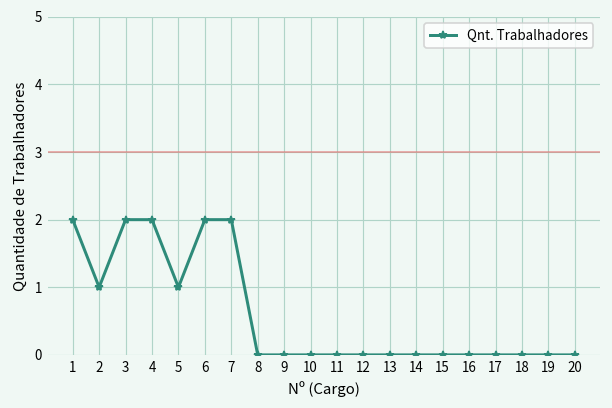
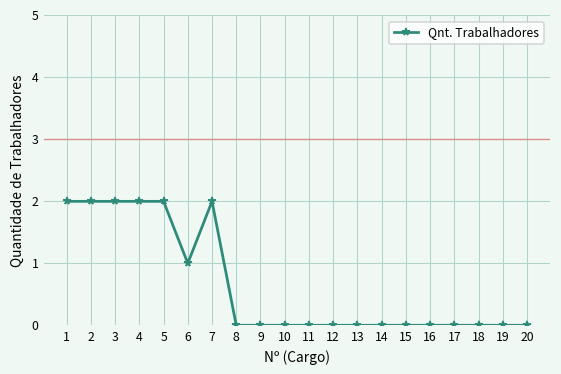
  {
    "1": 2,
-   "2": 1,
+   "2": 2,
    "3": 2,
    "4": 2,
-   "5": 1,
-   "6": 2,
+   "5": 2,
+   "6": 1,
    "7": 2,
    "8": 0,
    "9": 0,
    "10": 0,
    "11": 0,
    "12": 0,
    "13": 0,
    "14": 0,
    "15": 0,
    "16": 0,
    "17": 0,
    "18": 0,
    "19": 0,
    "20": 0
  }
